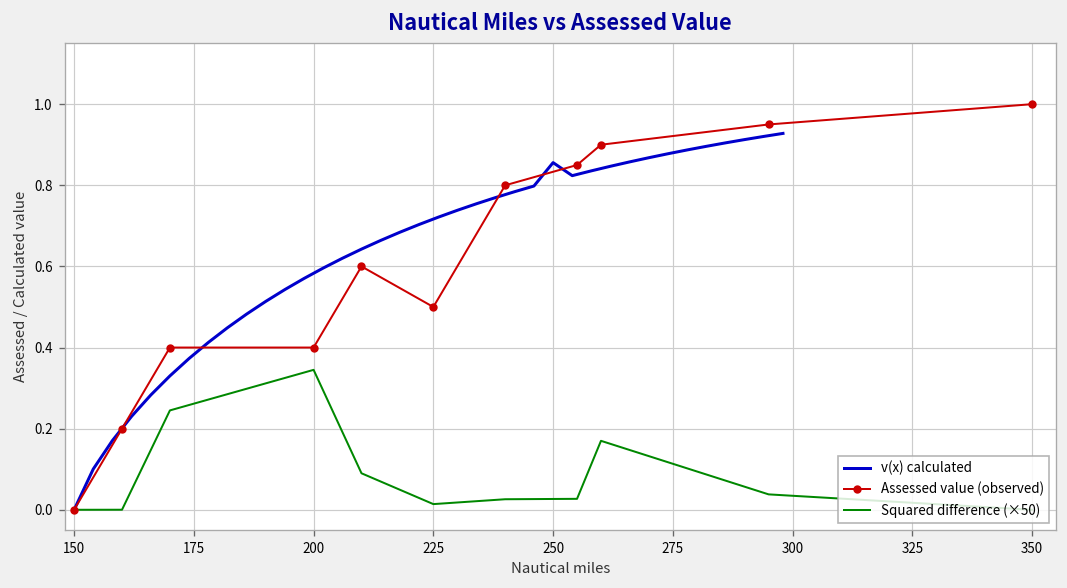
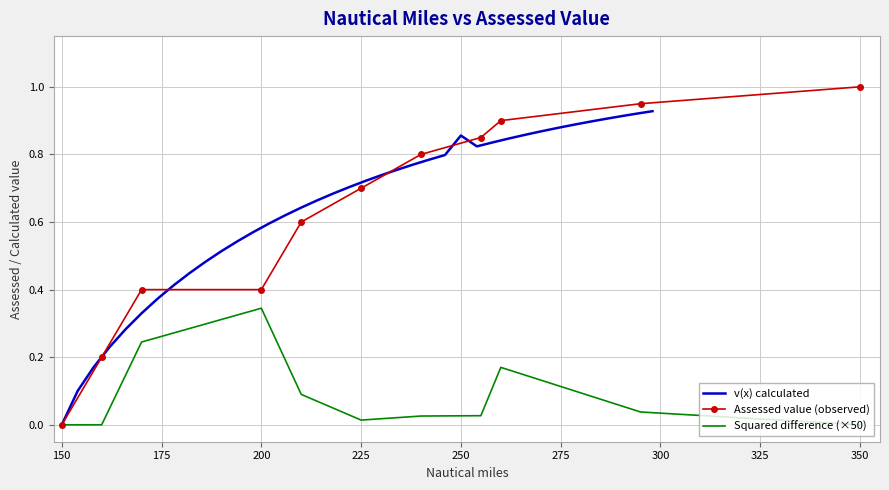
  {
    "v(x) calculated": {
      "250": 0.86
    },
    "Assessed value (observed)": {
      "200": 0.4,
-     "225": 0.5,
+     "225": 0.7,
      "350": 1.0
    },
    "Squared difference (×50)": {
      "200": 0.35,
      "225": 0.01
    }
  }
